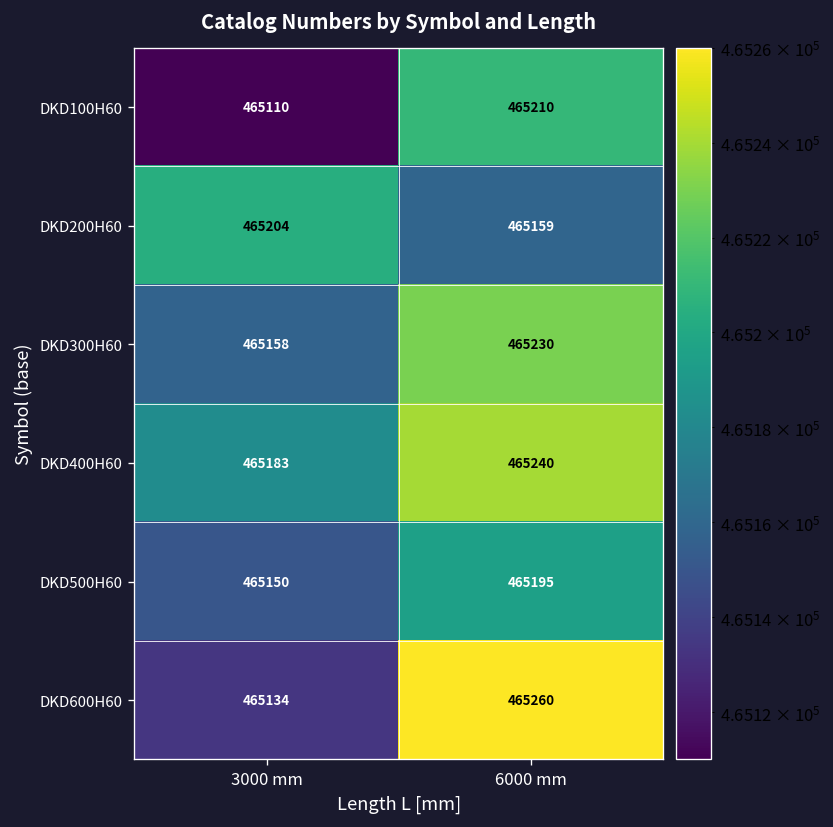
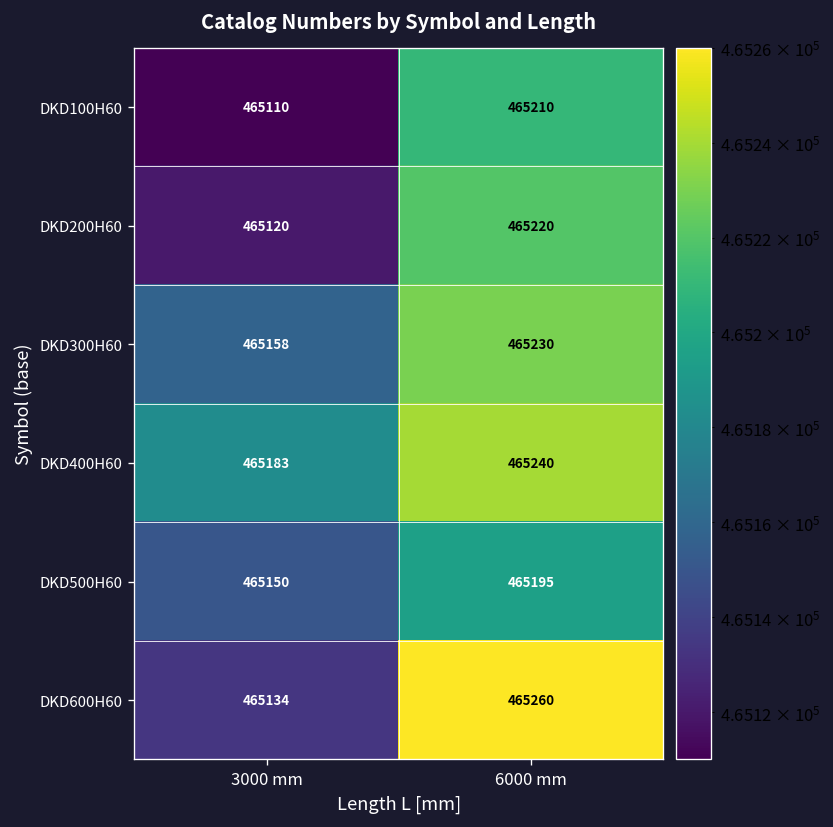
  {
    "DKD100H60": {
      "3000 mm": 465110,
      "6000 mm": 465210
    },
    "DKD200H60": {
-     "3000 mm": 465204,
-     "6000 mm": 465159
+     "3000 mm": 465120,
+     "6000 mm": 465220
    },
    "DKD300H60": {
      "3000 mm": 465158,
      "6000 mm": 465230
    },
    "DKD400H60": {
      "3000 mm": 465183,
      "6000 mm": 465240
    },
    "DKD500H60": {
      "3000 mm": 465150,
      "6000 mm": 465195
    },
    "DKD600H60": {
      "3000 mm": 465134,
      "6000 mm": 465260
    }
  }
